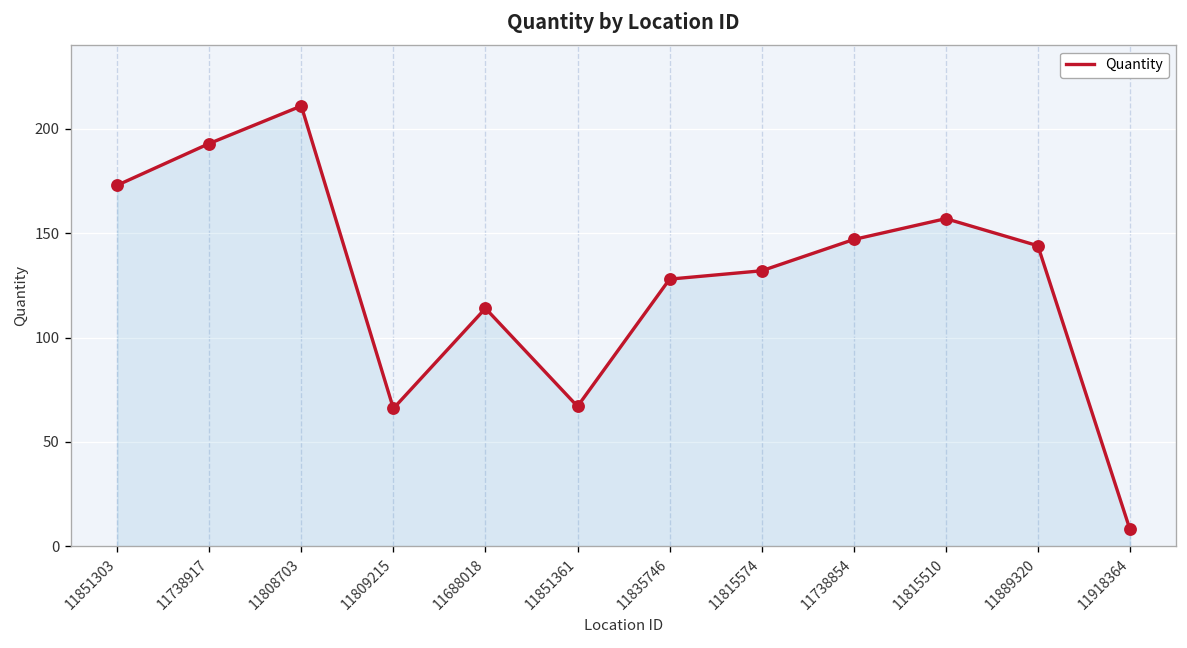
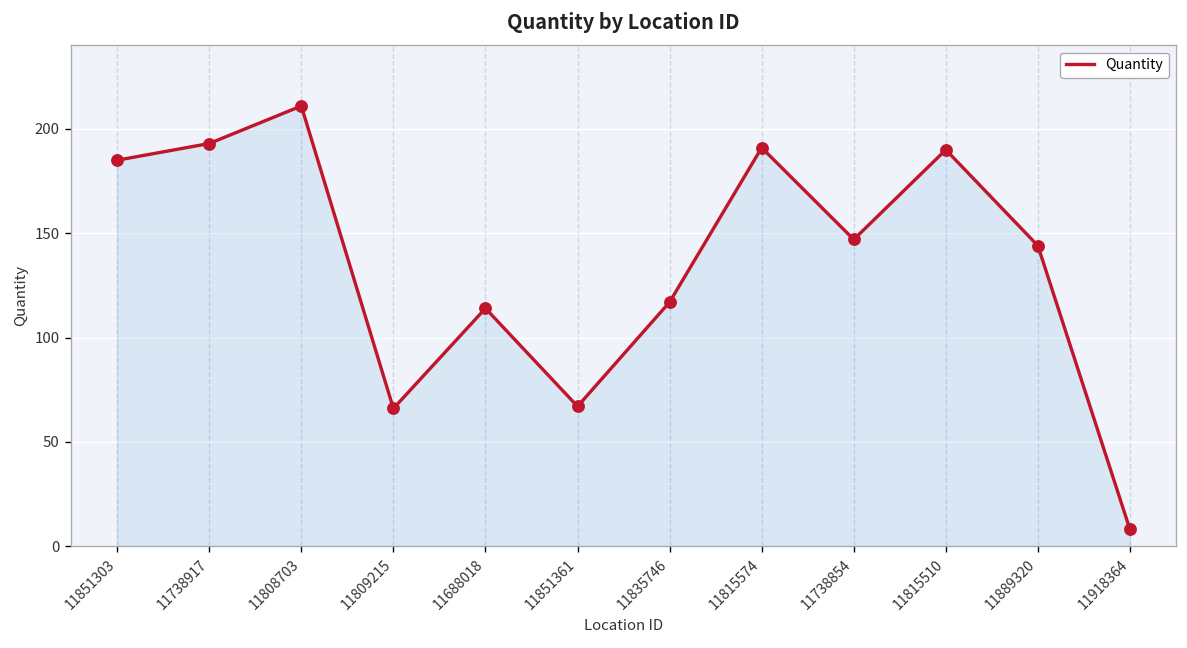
  {
-   "11851303": 173,
+   "11851303": 185,
    "11738917": 193,
    "11808703": 211,
    "11809215": 66,
    "11688018": 114,
    "11851361": 67,
-   "11835746": 128,
-   "11815574": 132,
+   "11835746": 117,
+   "11815574": 191,
    "11738854": 147,
-   "11815510": 157,
+   "11815510": 190,
    "11889320": 144,
    "11918364": 8
  }
